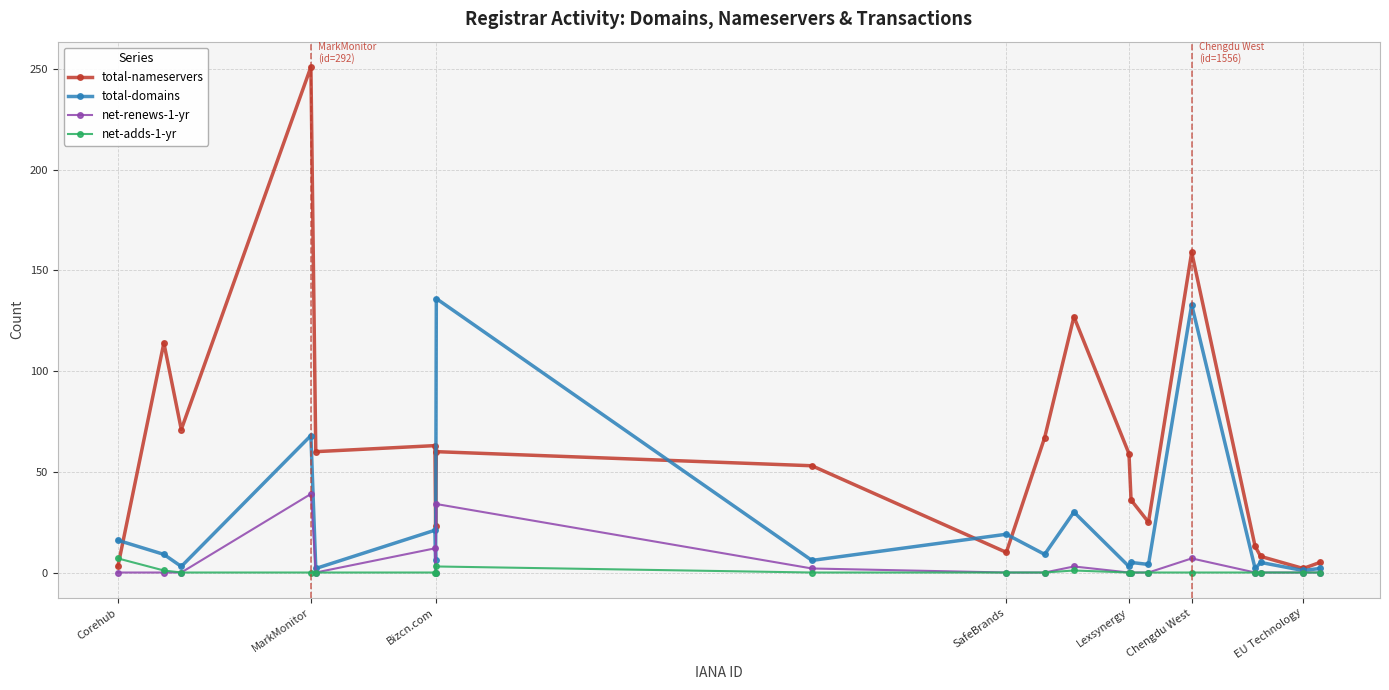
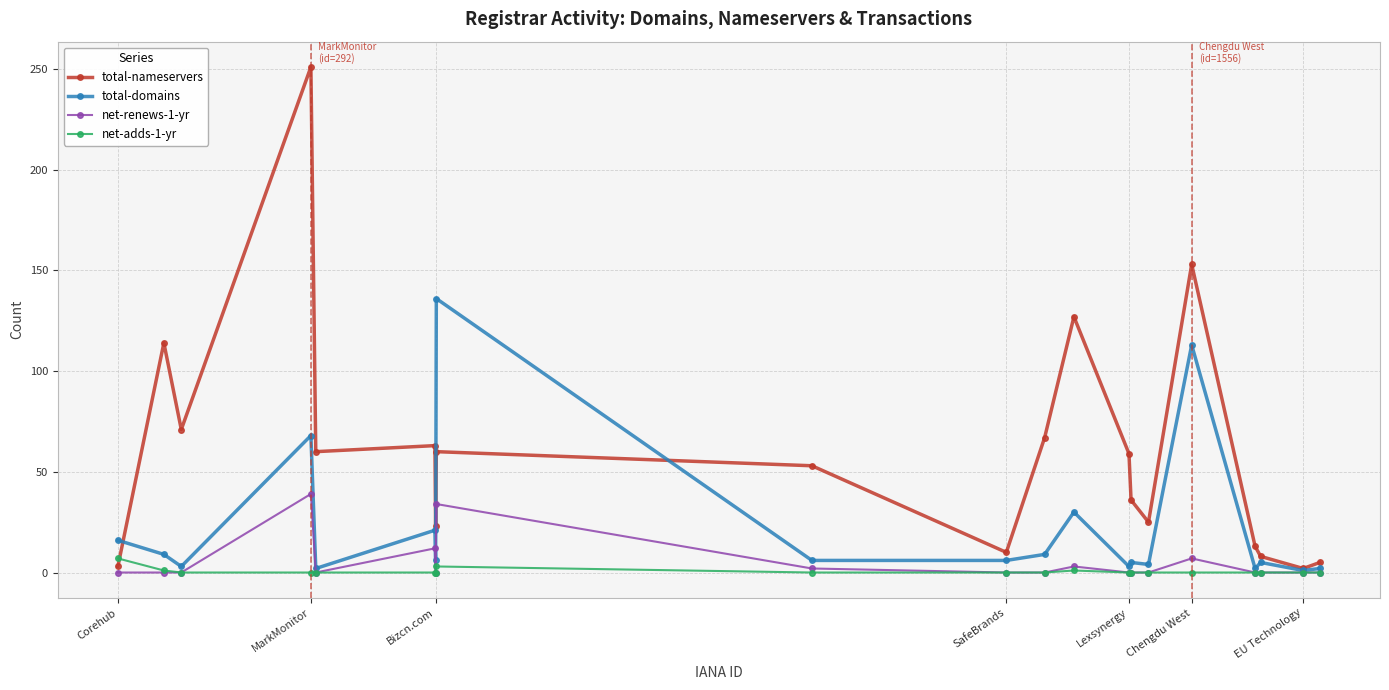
  {
    "total-nameservers": {
      "Corehub": 3,
      "Bizcn.com": 23,
      "SafeBrands": 10,
      "Lexsynergy": 59,
-     "Chengdu West": 159
+     "Chengdu West": 153
    },
    "total-domains": {
      "Corehub": 16,
      "MarkMonitor": 68,
      "Bizcn.com": 6,
-     "SafeBrands": 19,
+     "SafeBrands": 6,
      "Lexsynergy": 3,
-     "Chengdu West": 133
+     "Chengdu West": 113
    },
    "net-renews-1-yr": {
      "Corehub": 0,
      "MarkMonitor": 39,
      "Chengdu West": 7
    },
    "net-adds-1-yr": {
      "Corehub": 7,
      "MarkMonitor": 0,
      "Chengdu West": 0
    }
  }
